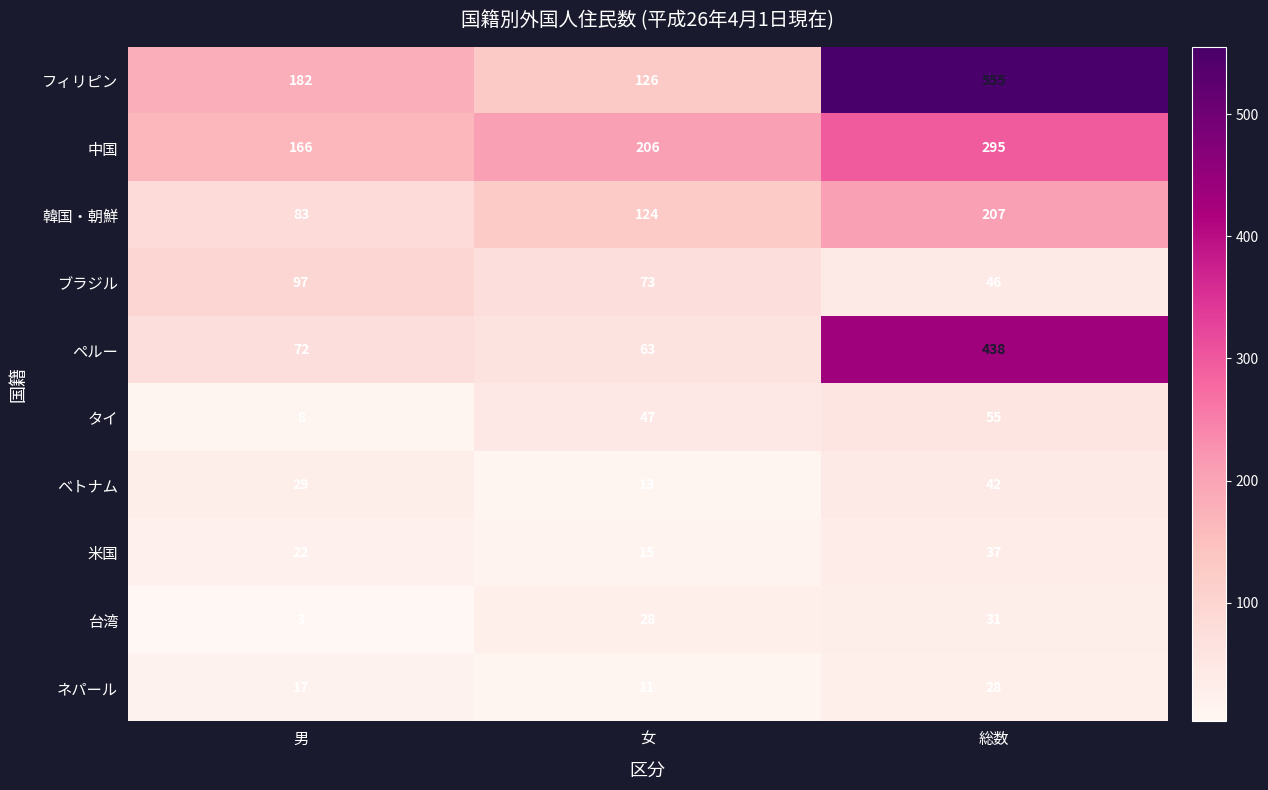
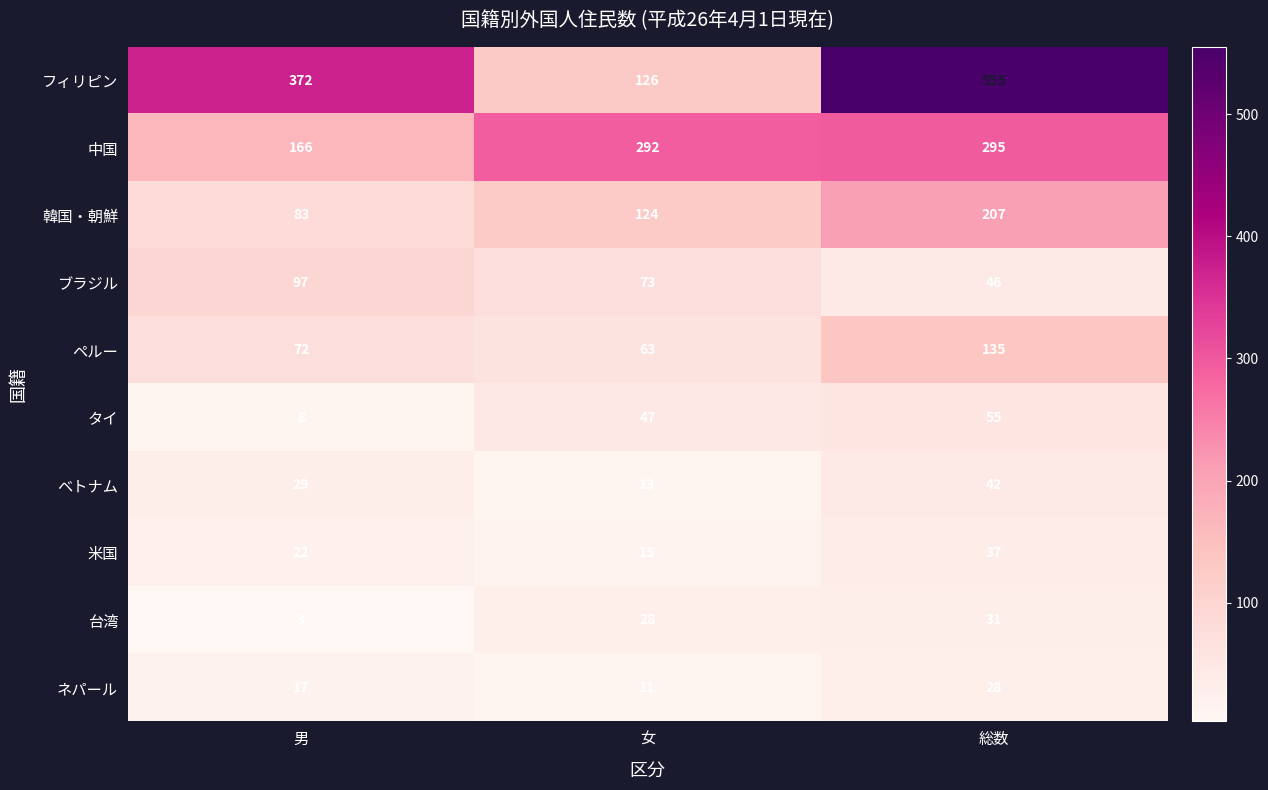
  {
    "フィリピン": {
-     "男": 182,
+     "男": 372,
      "女": 126,
      "総数": 555
    },
    "中国": {
      "男": 166,
-     "女": 206,
+     "女": 292,
      "総数": 295
    },
    "韓国・朝鮮": {
      "女": 124,
      "総数": 207
    },
    "ペルー": {
-     "総数": 438
+     "総数": 135
    }
  }
